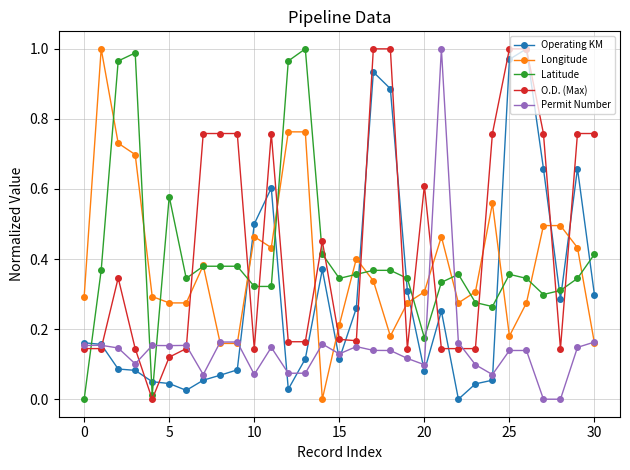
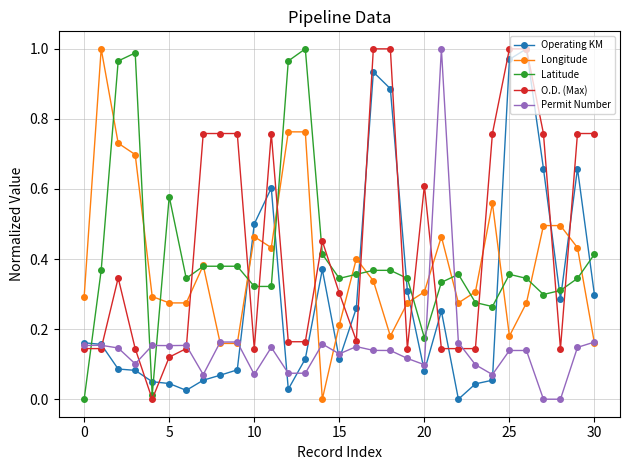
  {
    "Operating KM": {
      "0": 0.16,
      "5": 0.04,
      "10": 0.50,
      "15": 0.11,
      "20": 0.08,
      "25": 0.97,
      "30": 0.30
    },
    "Longitude": {
      "0": 0.29,
      "5": 0.27,
      "10": 0.46,
      "15": 0.21,
      "20": 0.31,
      "25": 0.18
    },
    "Latitude": {
      "0": 0.00,
      "5": 0.58,
      "10": 0.32,
      "15": 0.34,
      "20": 0.18,
      "25": 0.36,
      "30": 0.41
    },
    "O.D. (Max)": {
      "0": 0.14,
      "5": 0.12,
      "10": 0.14,
-     "15": 0.17,
+     "15": 0.30,
      "20": 0.61,
      "25": 1.00,
      "30": 0.76
    },
    "Permit Number": {
      "0": 0.15,
      "5": 0.15,
      "10": 0.07,
      "15": 0.13,
      "20": 0.10,
      "25": 0.14
    }
  }
